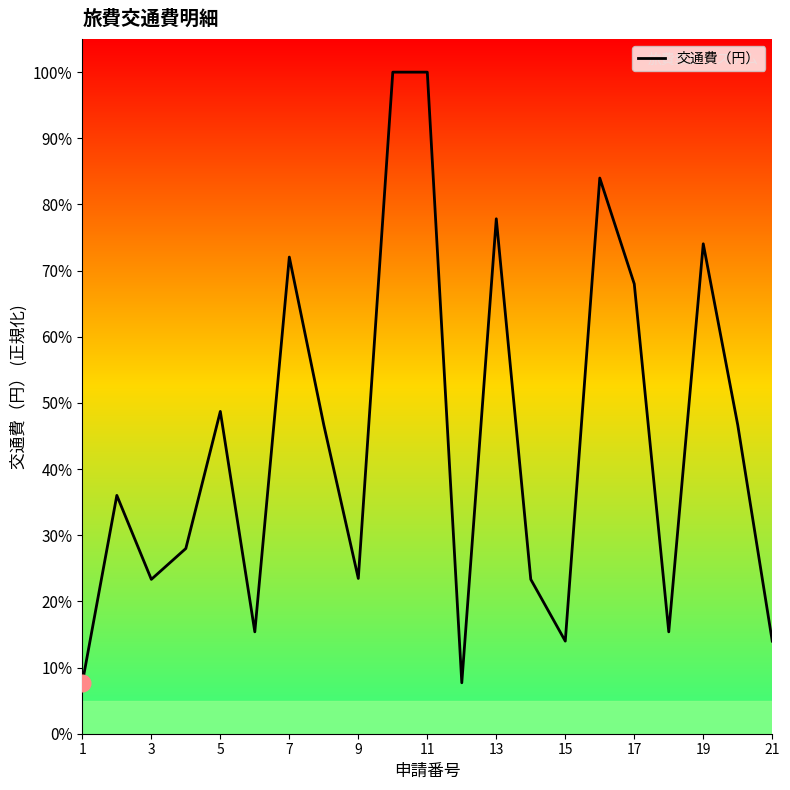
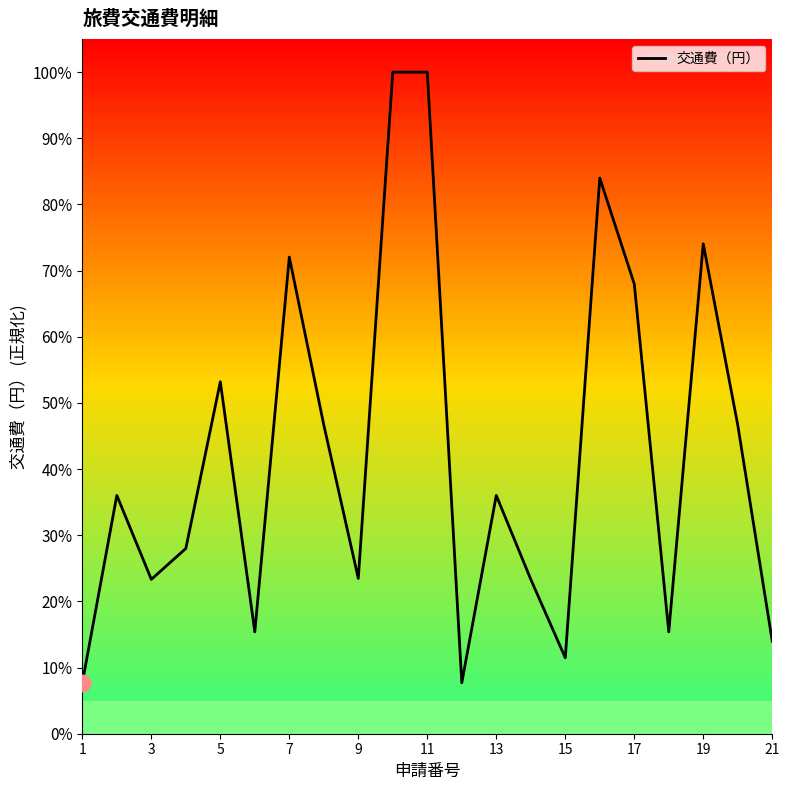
  {
    "交通費（円）": {
      "3": "23%",
-     "5": "49%",
+     "5": "53%",
      "7": "72%",
      "9": "23%",
      "11": "100%",
-     "13": "78%",
-     "15": "14%",
+     "13": "36%",
+     "15": "11%",
      "17": "68%",
      "19": "74%",
      "21": "14%"
    }
  }
